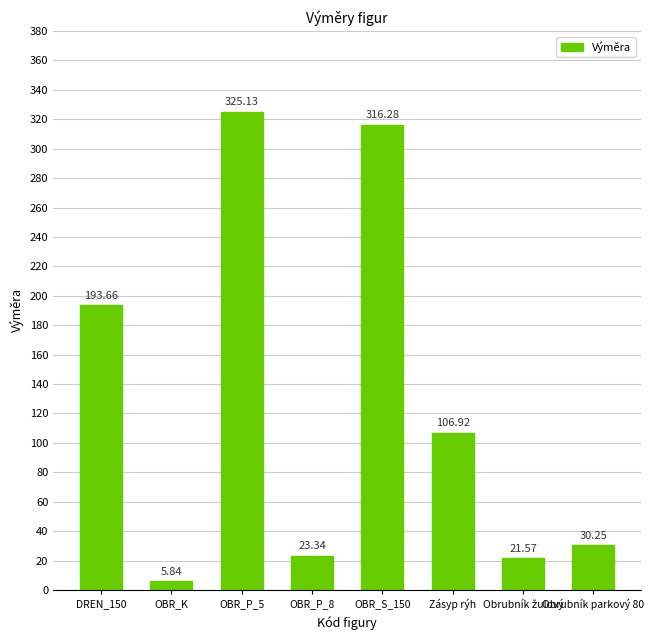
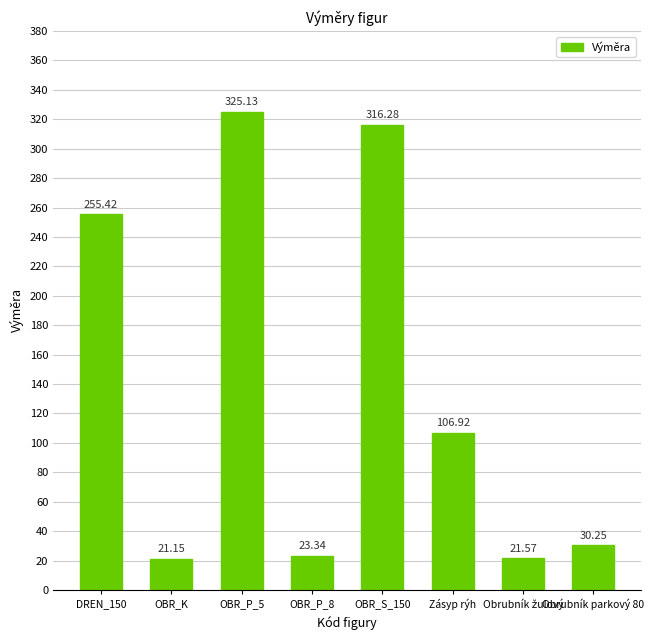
  {
-   "DREN_150": 193.66,
-   "OBR_K": 5.84,
+   "DREN_150": 255.42,
+   "OBR_K": 21.15,
    "OBR_P_5": 325.13,
    "OBR_P_8": 23.34,
    "OBR_S_150": 316.28,
    "Zásyp rýh": 106.92
  }
